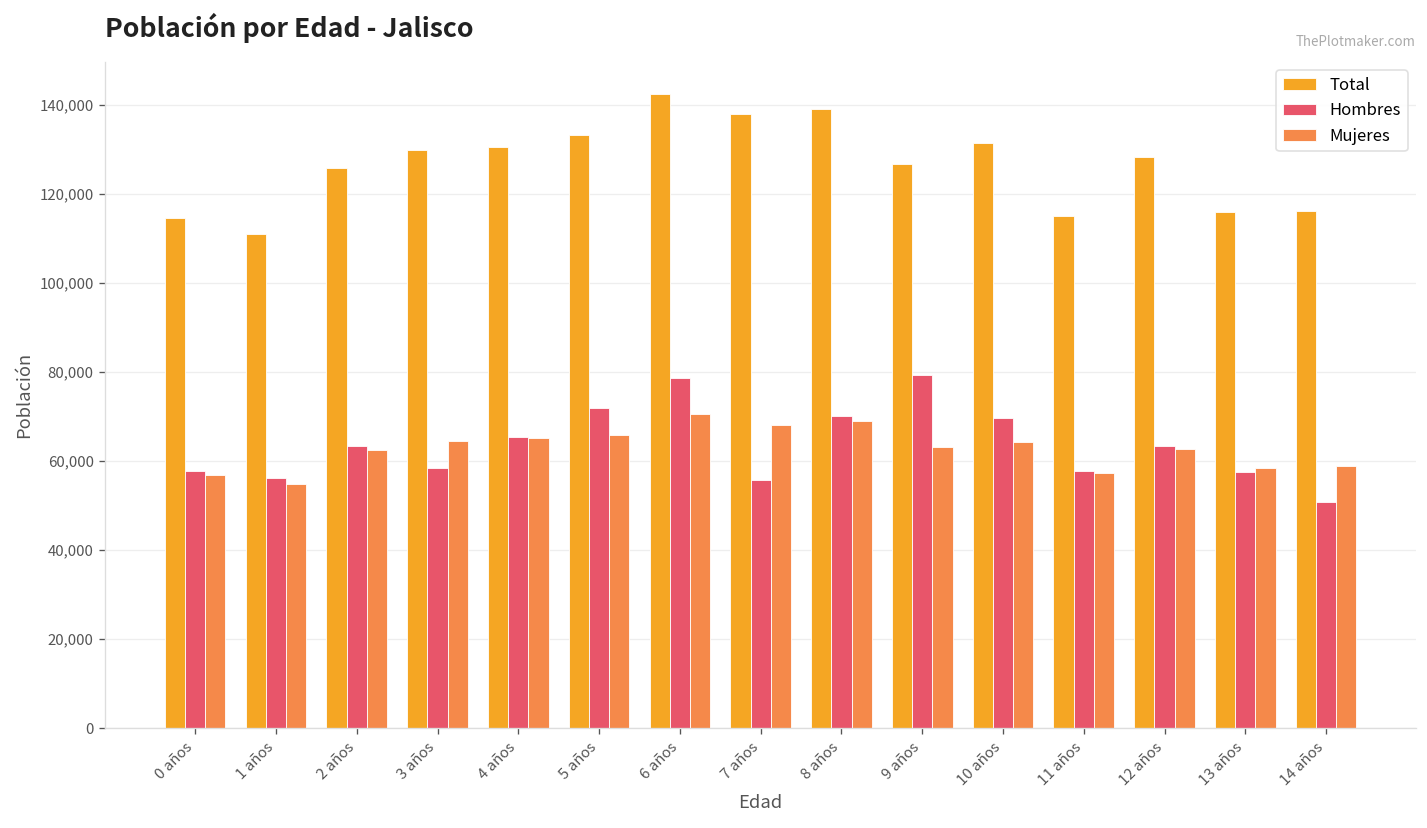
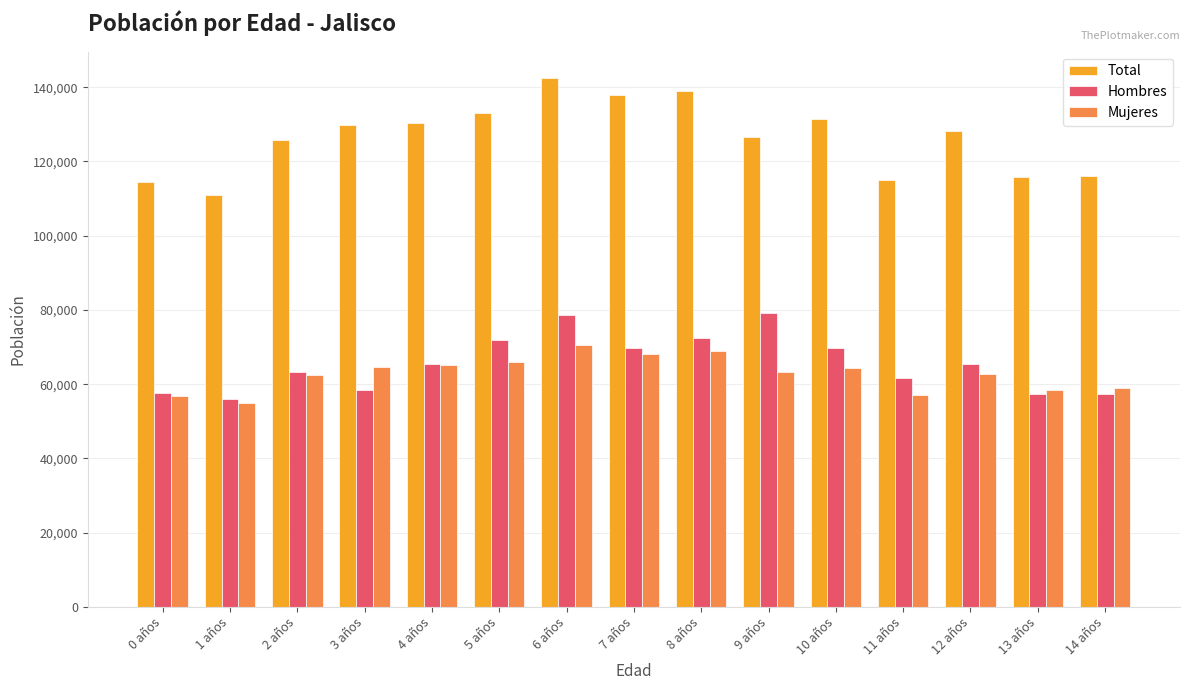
  {
    "Hombres": {
      "0 años": "58,000",
      "1 años": "56,000",
      "2 años": "63,000",
      "3 años": "58,000",
      "4 años": "65,000",
      "5 años": "72,000",
      "6 años": "79,000",
-     "7 años": "56,000",
-     "8 años": "70,000",
+     "7 años": "70,000",
+     "8 años": "72,000",
      "9 años": "79,000",
      "10 años": "70,000",
-     "11 años": "58,000",
-     "12 años": "63,000",
+     "11 años": "62,000",
+     "12 años": "66,000",
      "13 años": "57,000",
-     "14 años": "51,000"
+     "14 años": "57,000"
    }
  }
